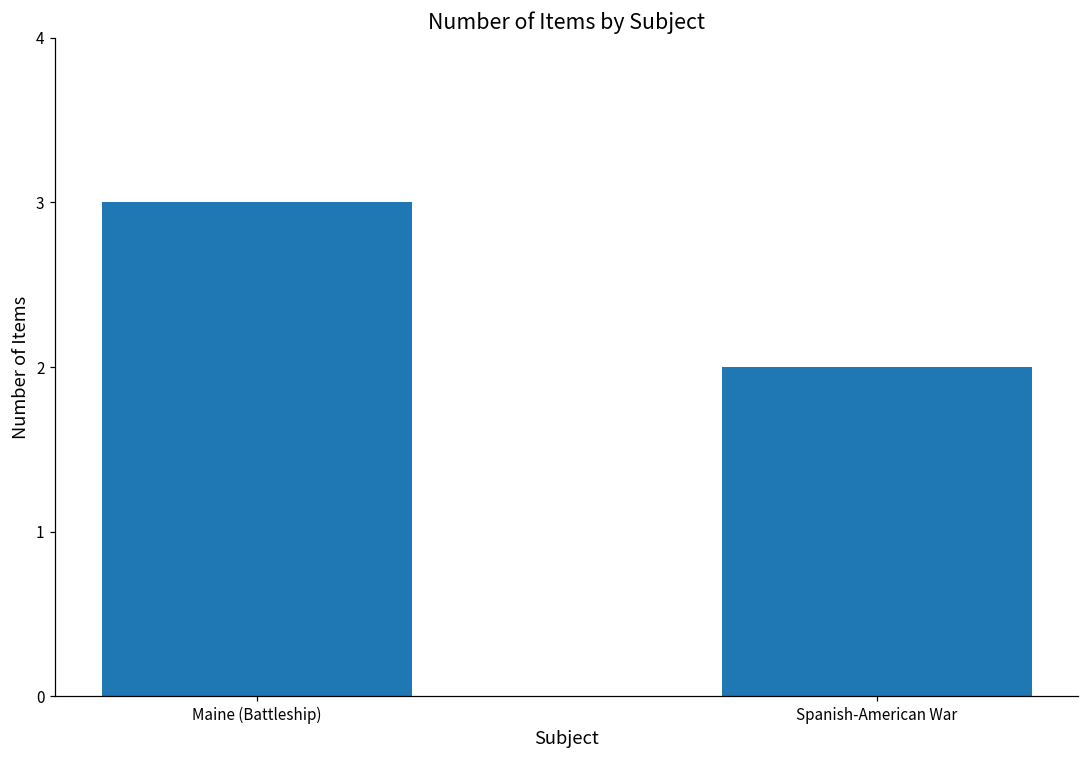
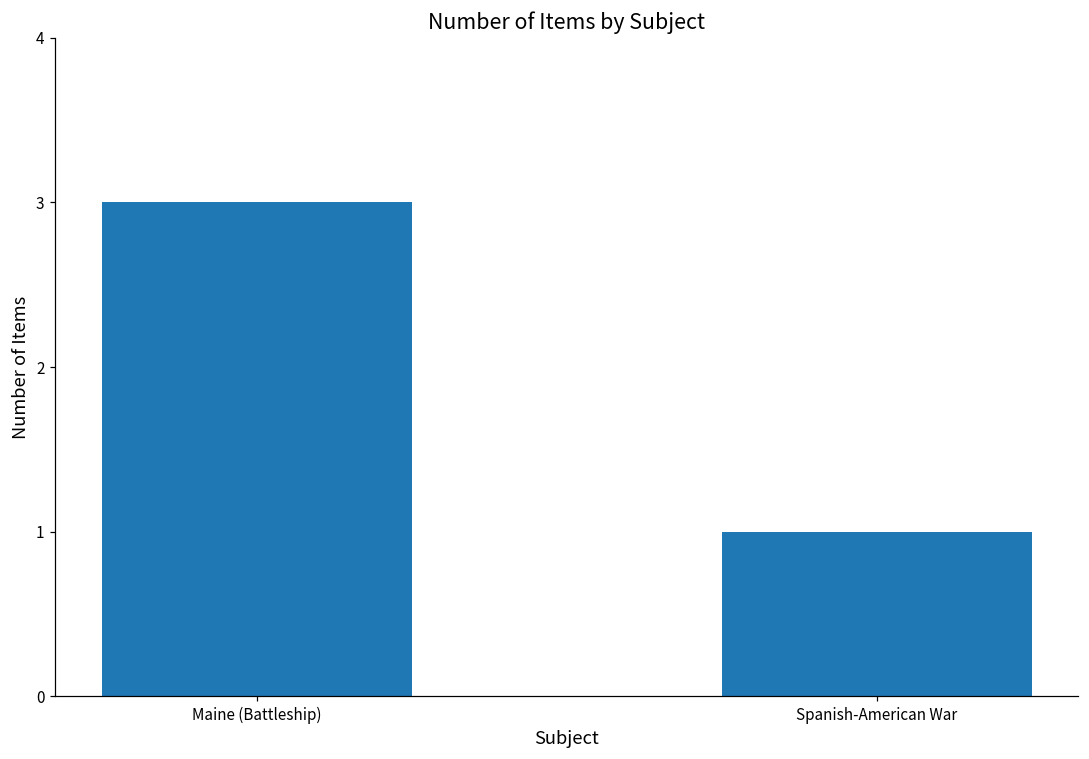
  {
    "Maine (Battleship)": 3,
-   "Spanish-American War": 2
+   "Spanish-American War": 1
  }
